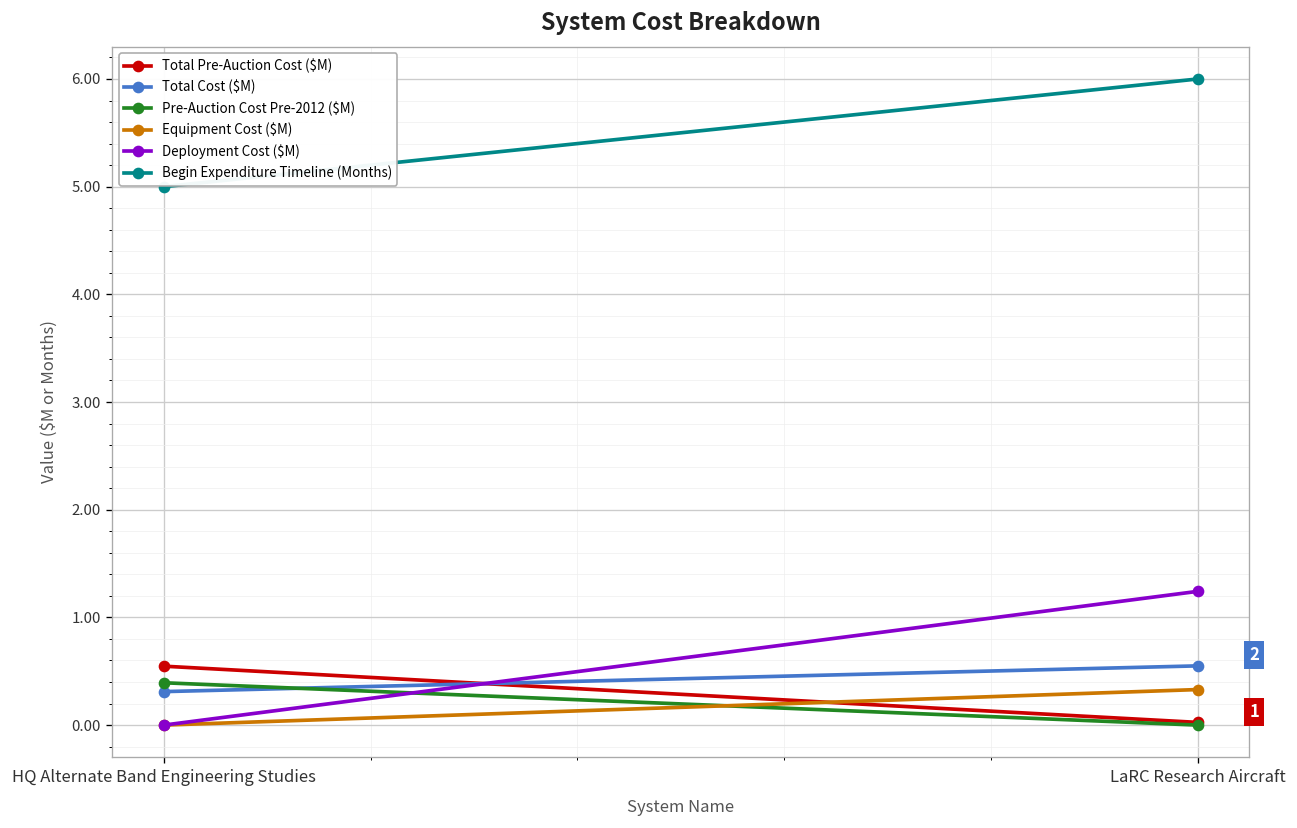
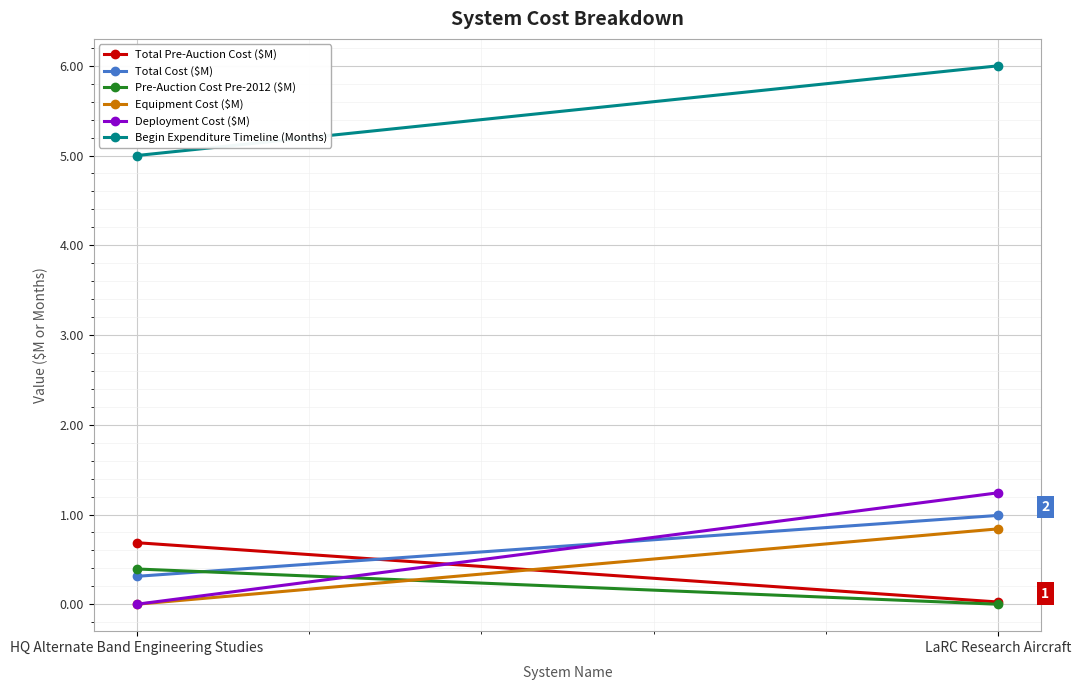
  {
    "Total Pre-Auction Cost ($M)": {
-     "HQ Alternate Band Engineering Studies": 0.5
+     "HQ Alternate Band Engineering Studies": 0.7
    },
    "Total Cost ($M)": {
      "HQ Alternate Band Engineering Studies": 0.3,
-     "LaRC Research Aircraft": 0.6
+     "LaRC Research Aircraft": 1.0
    },
    "Pre-Auction Cost Pre-2012 ($M)": {
      "HQ Alternate Band Engineering Studies": 0.4
    },
    "Equipment Cost ($M)": {
-     "LaRC Research Aircraft": 0.3
+     "LaRC Research Aircraft": 0.8
    },
    "Deployment Cost ($M)": {
      "LaRC Research Aircraft": 1.2
    },
    "Begin Expenditure Timeline (Months)": {
      "HQ Alternate Band Engineering Studies": 5.0,
      "LaRC Research Aircraft": 6.0
    }
  }
